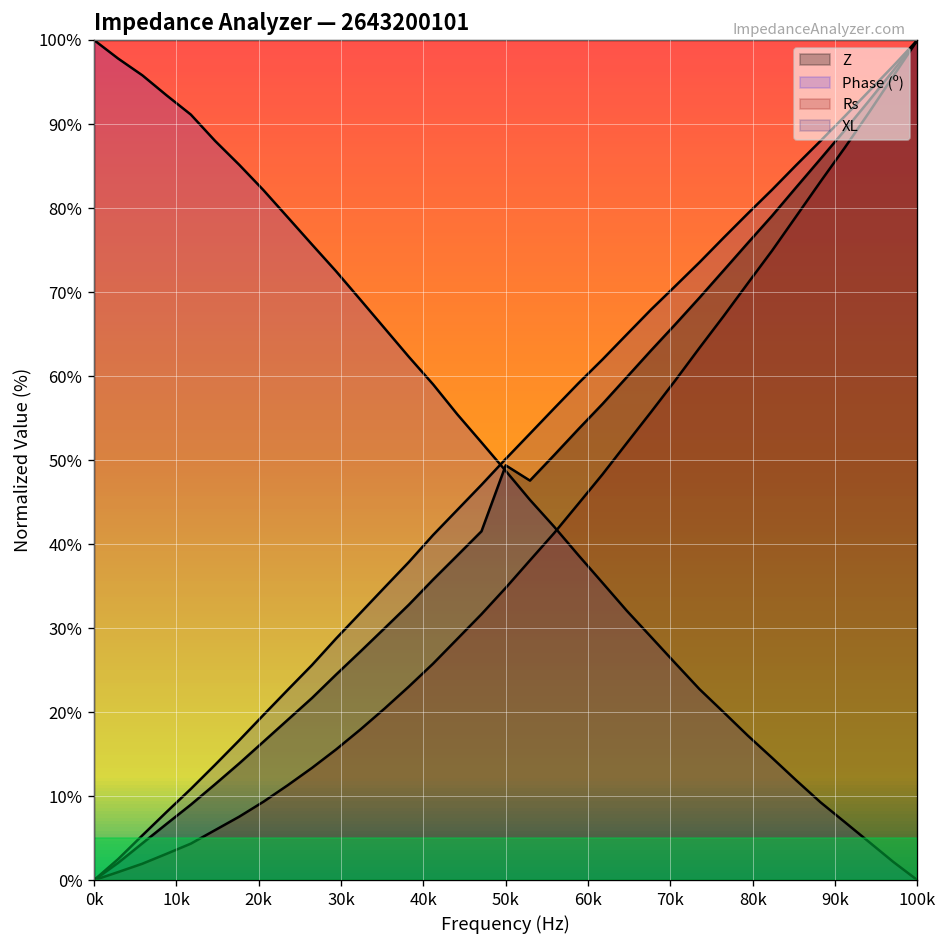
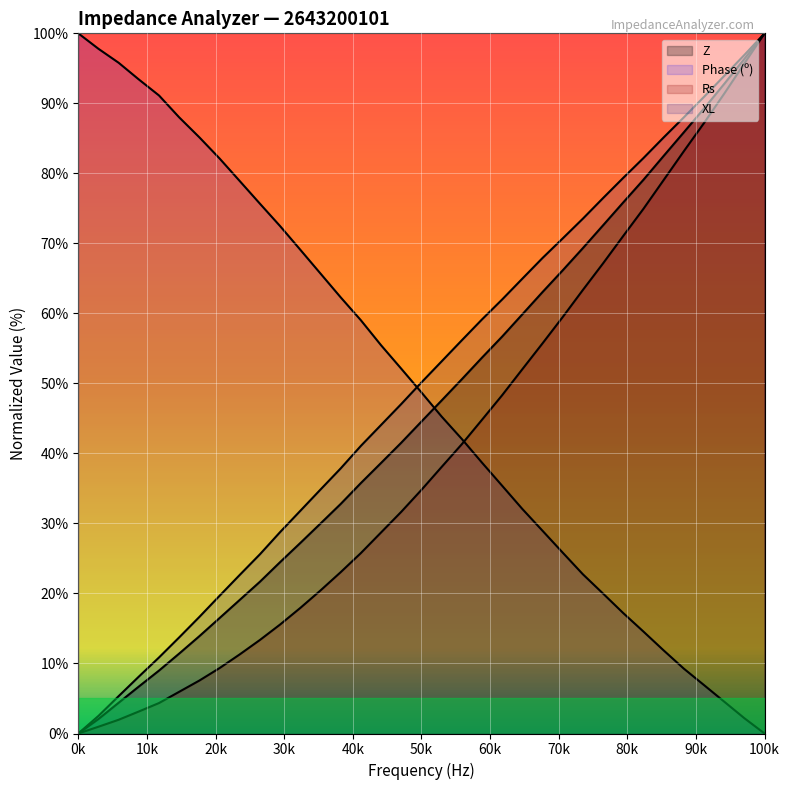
  {
    "Z": {
-     "50k": "49%"
+     "50k": "45%"
    }
  }
